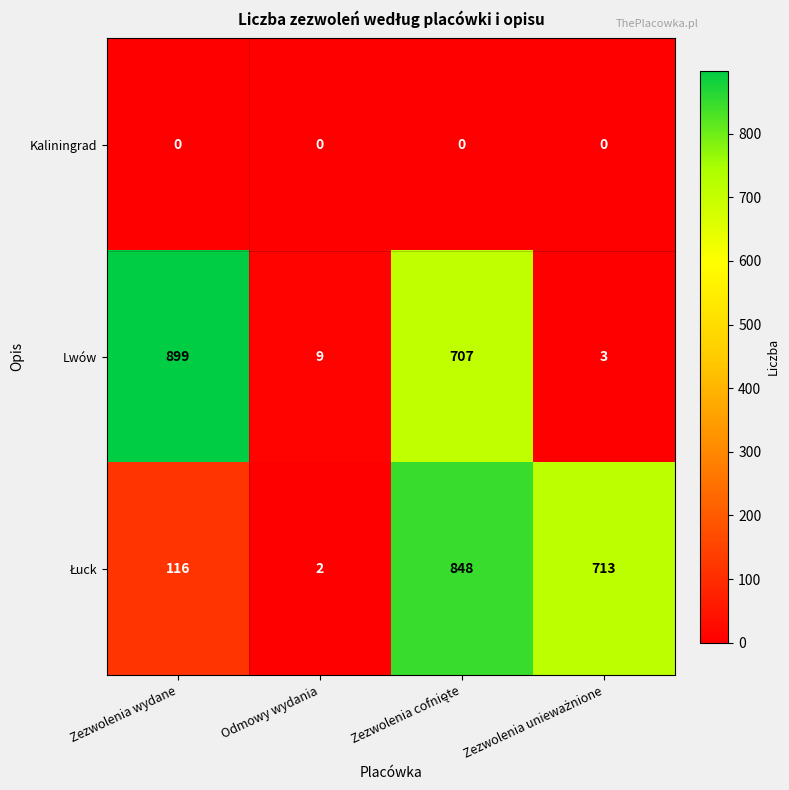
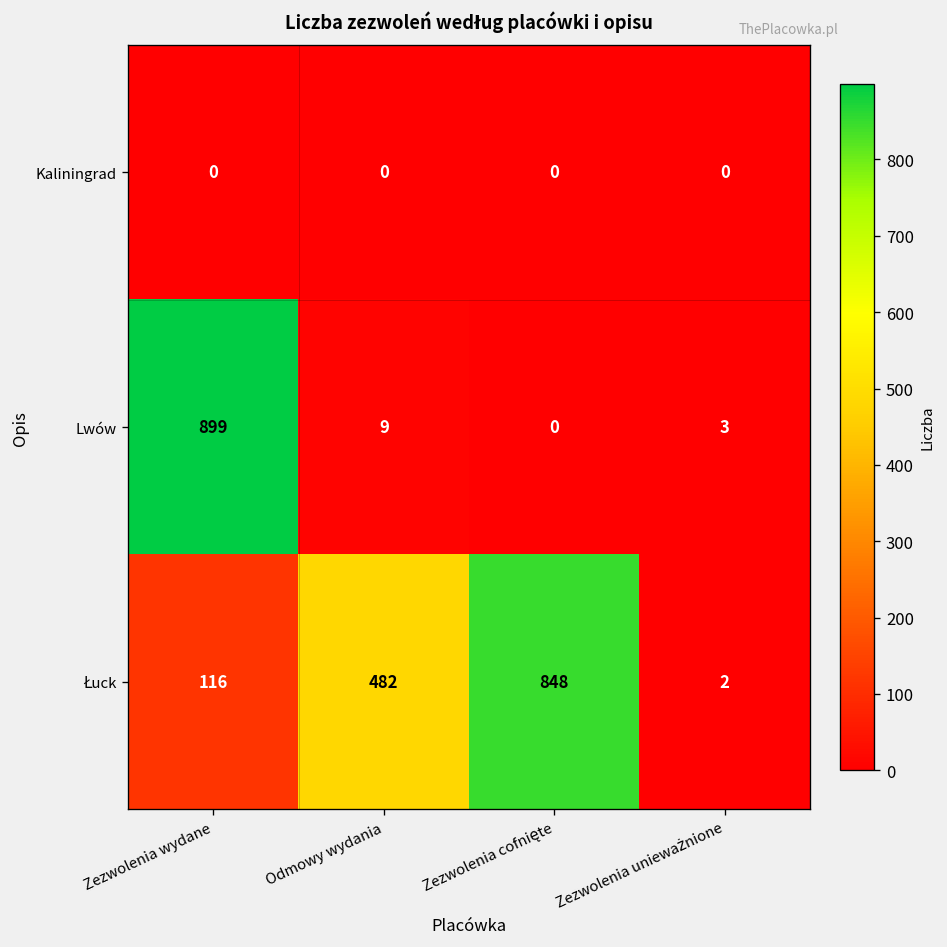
  {
    "Kaliningrad": {
      "Zezwolenia wydane": 0,
      "Odmowy wydania": 0,
      "Zezwolenia cofnięte": 0,
      "Zezwolenia unieważnione": 0
    },
    "Lwów": {
      "Zezwolenia wydane": 899,
      "Odmowy wydania": 9,
-     "Zezwolenia cofnięte": 707,
+     "Zezwolenia cofnięte": 0,
      "Zezwolenia unieważnione": 3
    },
    "Łuck": {
      "Zezwolenia wydane": 116,
-     "Odmowy wydania": 2,
+     "Odmowy wydania": 482,
      "Zezwolenia cofnięte": 848,
-     "Zezwolenia unieważnione": 713
+     "Zezwolenia unieważnione": 2
    }
  }
